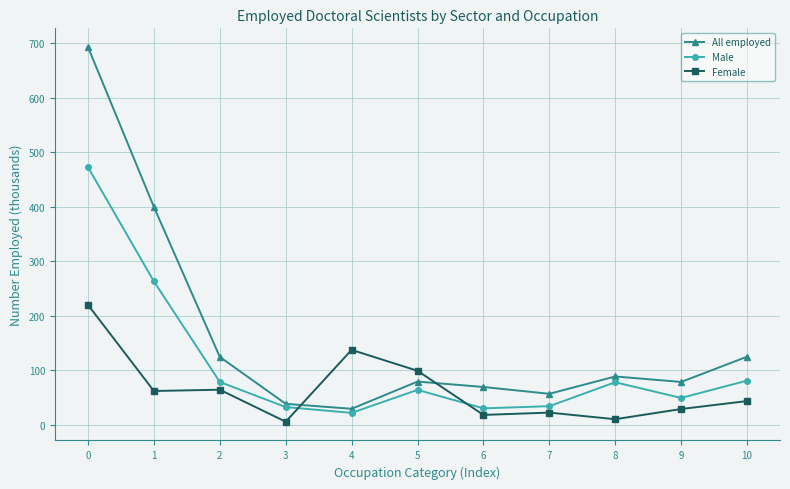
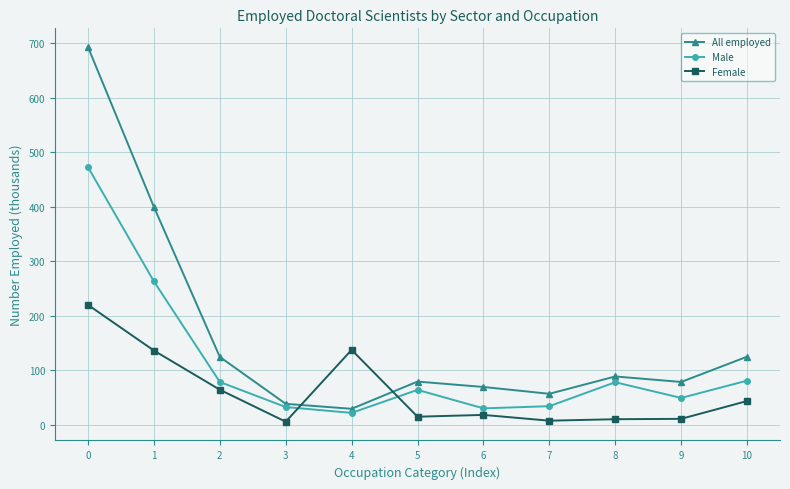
  {
    "Female": {
      "0": 220,
-     "1": 60,
+     "1": 140,
      "2": 60,
      "3": 10,
      "4": 140,
-     "5": 100,
+     "5": 20,
      "6": 20,
-     "7": 20,
+     "7": 10,
      "8": 10,
-     "9": 30,
+     "9": 10,
      "10": 40
    }
  }
